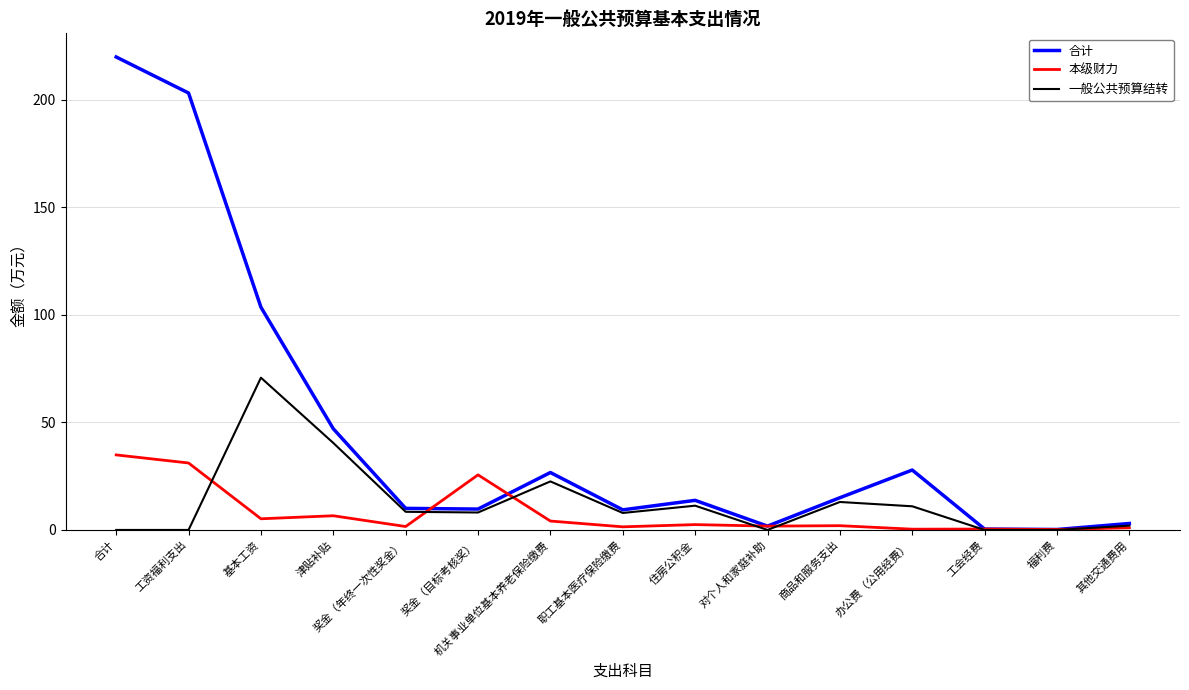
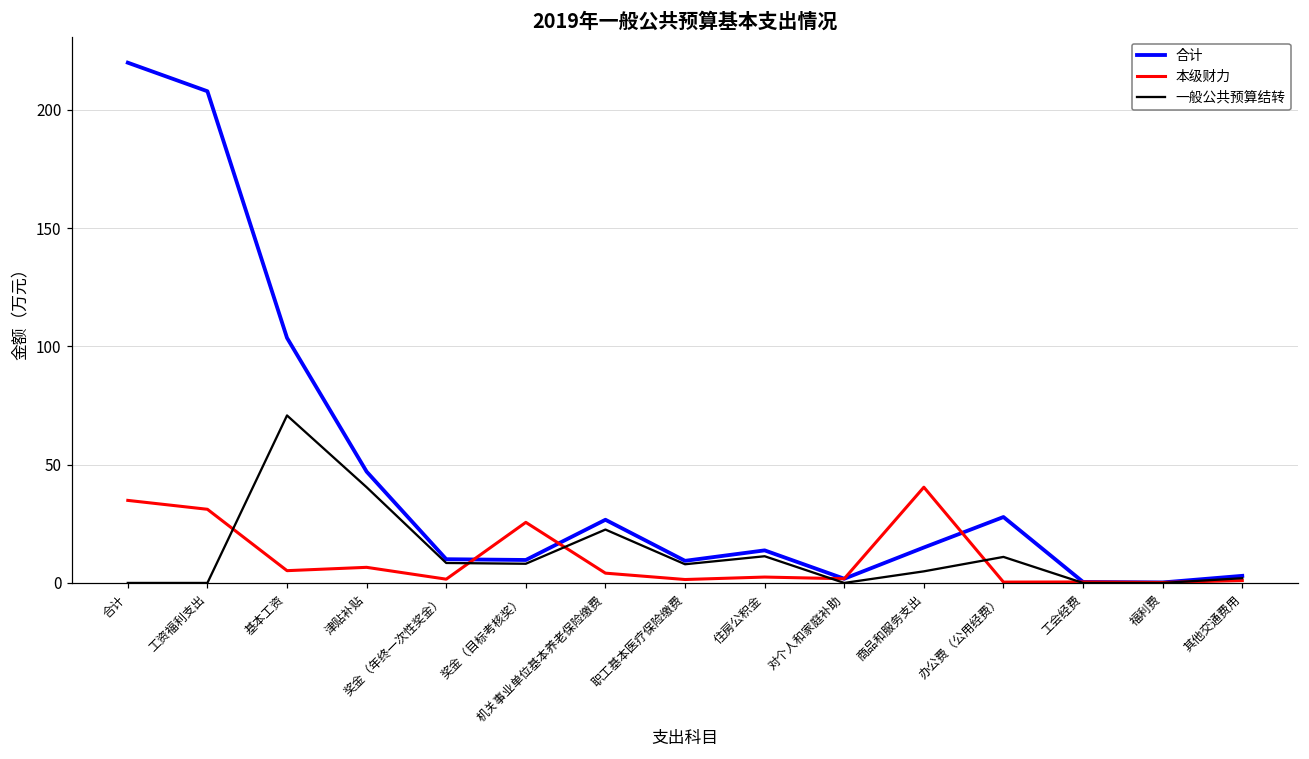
  {
    "合计": {
      "合计": 220,
-     "工资福利支出": 203,
+     "工资福利支出": 208,
      "基本工资": 104,
      "津贴补贴": 47,
      "奖金（年终一次性奖金）": 10,
      "奖金（目标考核奖）": 10,
      "机关事业单位基本养老保险缴费": 27,
      "职工基本医疗保险缴费": 9,
      "住房公积金": 14,
      "商品和服务支出": 15,
      "办公费（公用经费）": 28
    },
    "本级财力": {
      "合计": 35,
      "工资福利支出": 31,
      "基本工资": 5,
      "津贴补贴": 7,
      "奖金（年终一次性奖金）": 2,
      "奖金（目标考核奖）": 26,
      "机关事业单位基本养老保险缴费": 4,
      "职工基本医疗保险缴费": 1,
      "住房公积金": 2,
-     "商品和服务支出": 2,
+     "商品和服务支出": 40,
      "办公费（公用经费）": 0
    },
    "一般公共预算结转": {
      "合计": 0,
      "工资福利支出": 0,
      "基本工资": 71,
      "津贴补贴": 40,
      "奖金（年终一次性奖金）": 8,
      "奖金（目标考核奖）": 8,
      "机关事业单位基本养老保险缴费": 23,
      "职工基本医疗保险缴费": 8,
      "住房公积金": 11,
      "对个人和家庭补助": 0,
-     "商品和服务支出": 13,
+     "商品和服务支出": 5,
      "办公费（公用经费）": 11
    }
  }
